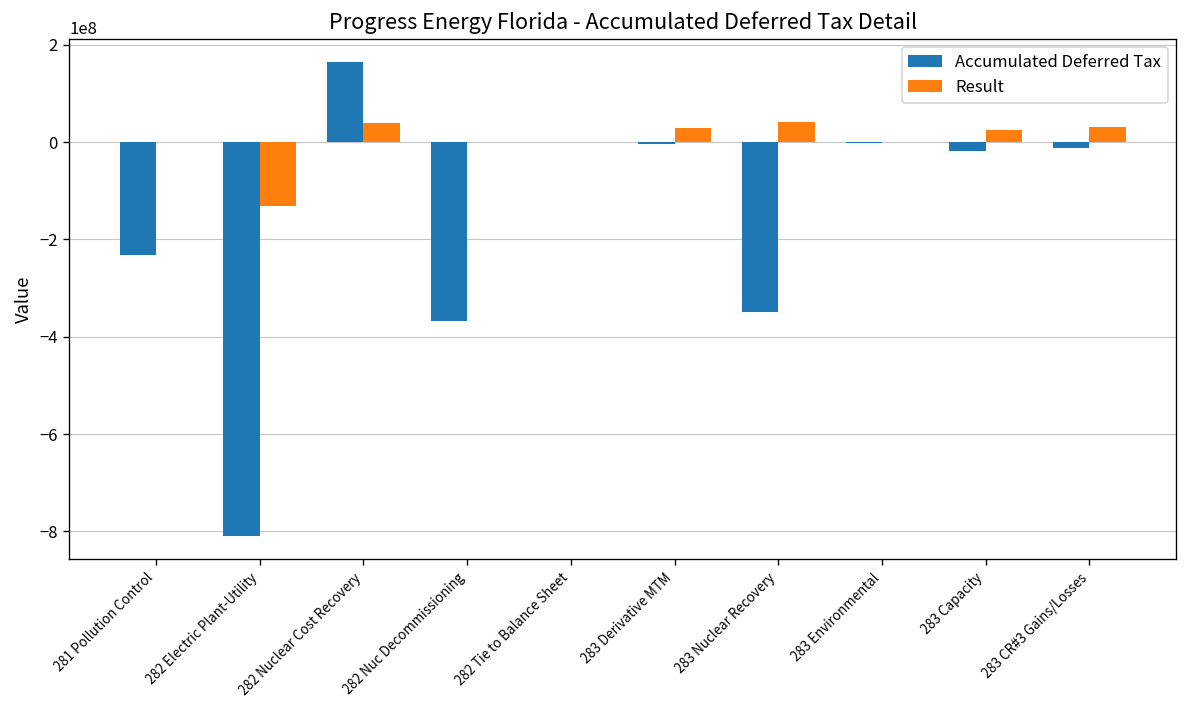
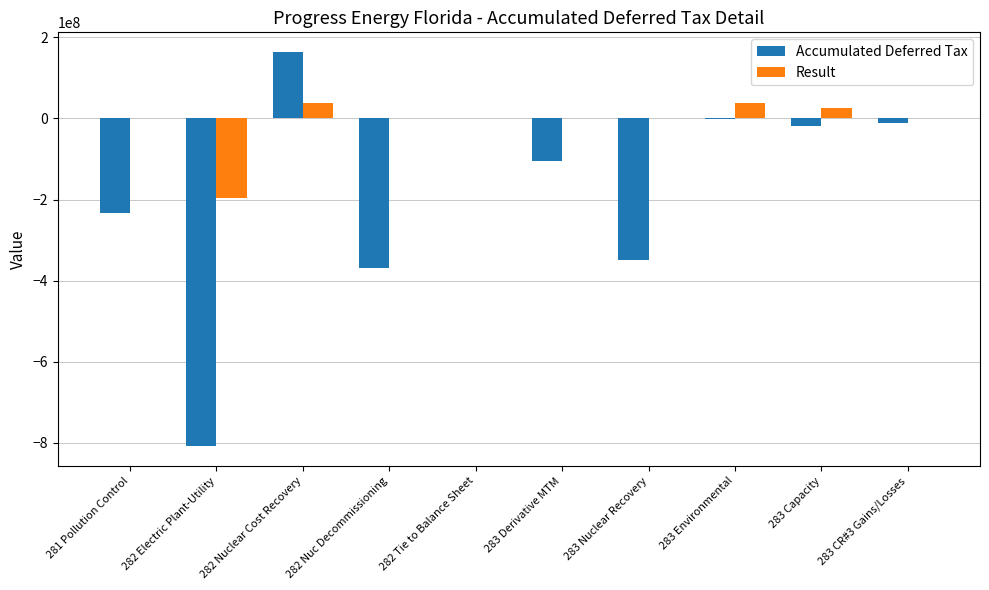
  {
    "Accumulated Deferred Tax": {
      "281 Pollution Control": -230000000,
      "282 Electric Plant-Utility": -810000000,
      "282 Nuclear Cost Recovery": 160000000,
      "282 Nuc Decommissioning": -370000000,
-     "283 Derivative MTM": 0,
+     "283 Derivative MTM": -100000000,
      "283 Nuclear Recovery": -350000000,
      "283 Capacity": -20000000,
      "283 CR#3 Gains/Losses": -10000000
    },
    "Result": {
      "281 Pollution Control": 0,
-     "282 Electric Plant-Utility": -130000000,
+     "282 Electric Plant-Utility": -200000000,
      "282 Nuclear Cost Recovery": 40000000,
      "282 Nuc Decommissioning": 0,
-     "283 Derivative MTM": 30000000,
-     "283 Nuclear Recovery": 40000000,
-     "283 Environmental": 0,
+     "283 Derivative MTM": 0,
+     "283 Nuclear Recovery": 0,
+     "283 Environmental": 40000000,
      "283 Capacity": 30000000,
-     "283 CR#3 Gains/Losses": 30000000
+     "283 CR#3 Gains/Losses": 0
    }
  }
